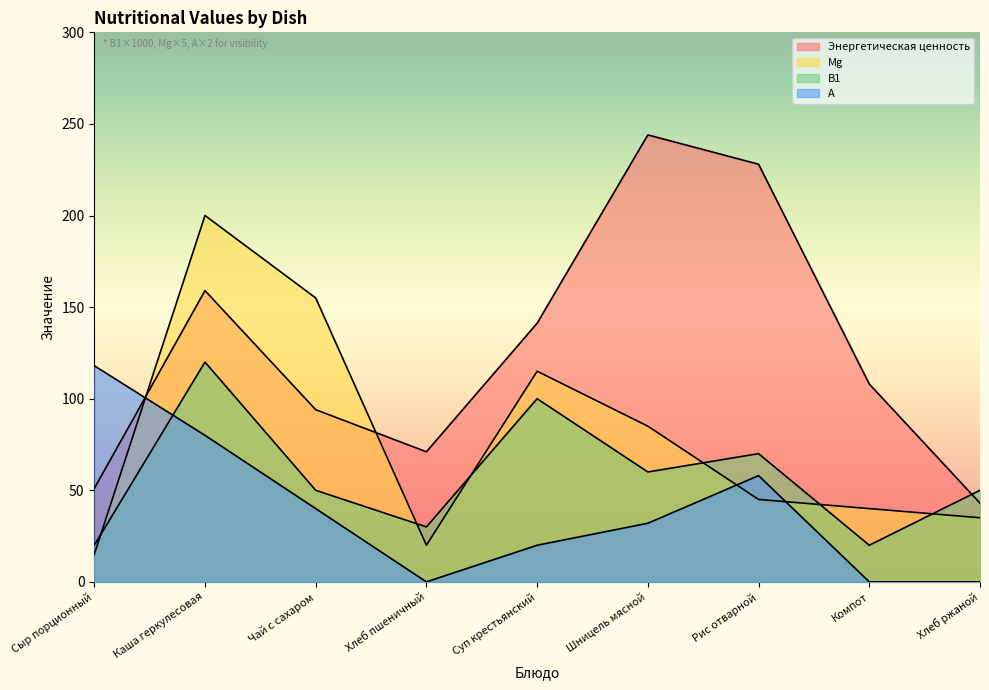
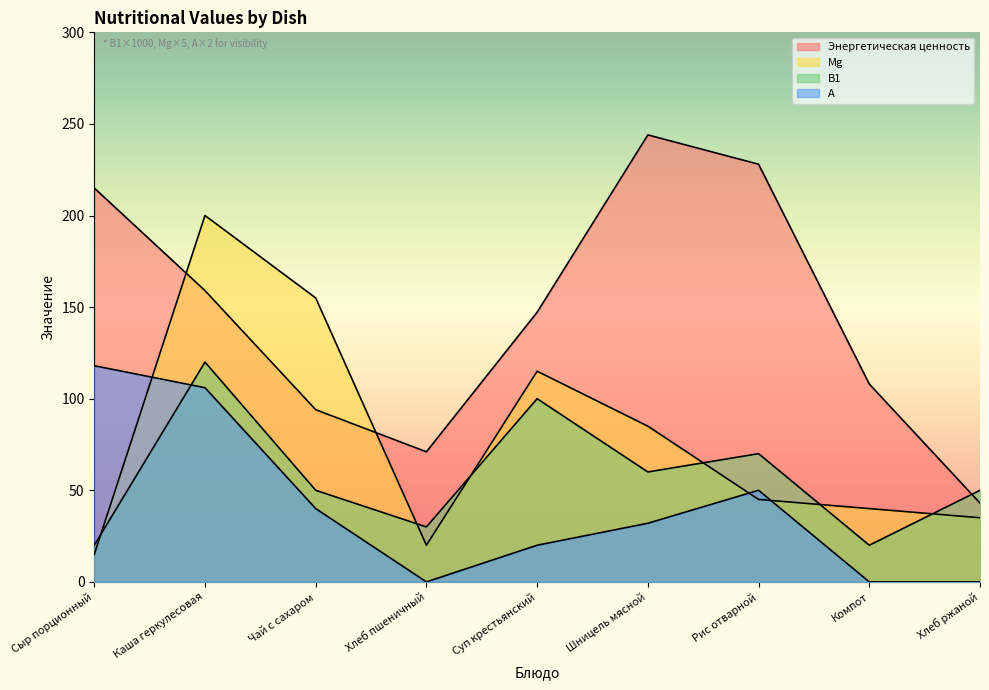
  {
    "Энергетическая ценность": {
-     "Сыр порционный": 51,
+     "Сыр порционный": 215,
      "Каша геркулесовая": 159,
      "Чай с сахаром": 94,
      "Хлеб пшеничный": 71,
-     "Суп крестьянский": 141,
+     "Суп крестьянский": 147,
      "Шницель мясной": 244,
      "Рис отварной": 228,
      "Компот": 108,
      "Хлеб ржаной": 43
    },
    "Mg": {
      "Сыр порционный": 15,
      "Каша геркулесовая": 200,
      "Чай с сахаром": 155,
      "Хлеб пшеничный": 20,
      "Суп крестьянский": 115,
      "Шницель мясной": 85,
      "Рис отварной": 45,
      "Компот": 40,
      "Хлеб ржаной": 35
    },
    "В1": {
      "Сыр порционный": 20,
      "Каша геркулесовая": 120,
      "Чай с сахаром": 50,
      "Хлеб пшеничный": 30,
      "Суп крестьянский": 100,
      "Шницель мясной": 60,
      "Рис отварной": 70,
      "Компот": 20,
      "Хлеб ржаной": 50
    },
    "А": {
      "Сыр порционный": 118,
-     "Каша геркулесовая": 80,
+     "Каша геркулесовая": 106,
      "Чай с сахаром": 40,
      "Хлеб пшеничный": 0,
      "Суп крестьянский": 20,
      "Шницель мясной": 32,
-     "Рис отварной": 58,
+     "Рис отварной": 50,
      "Компот": 0,
      "Хлеб ржаной": 0
    }
  }
